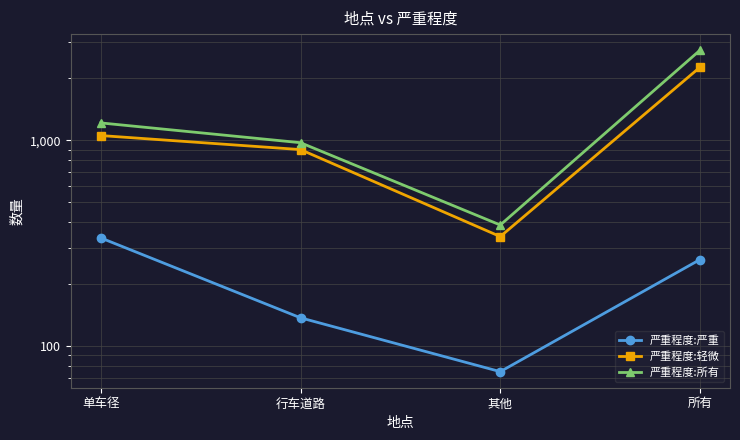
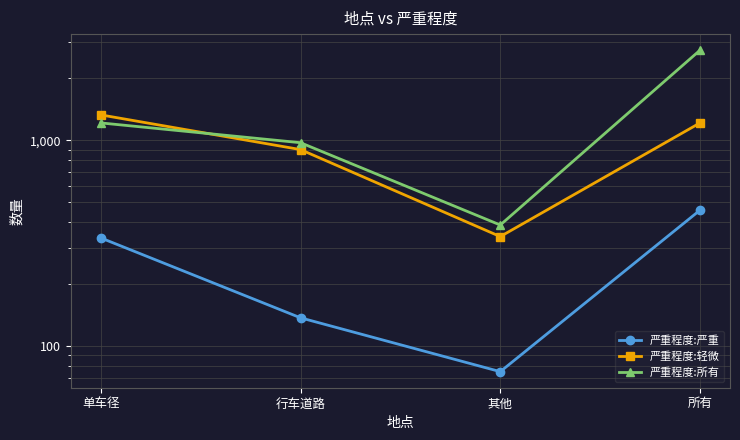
  {
    "严重程度:严重": {
      "单车径": "340",
      "行车道路": "140",
      "其他": "75",
-     "所有": "260"
+     "所有": "460"
    },
    "严重程度:轻微": {
-     "单车径": "1,100",
+     "单车径": "1,300",
      "行车道路": "900",
      "其他": "340",
-     "所有": "2,300"
+     "所有": "1,200"
    },
    "严重程度:所有": {
      "单车径": "1,200",
      "行车道路": "1,000",
      "其他": "390",
      "所有": "2,700"
    }
  }
